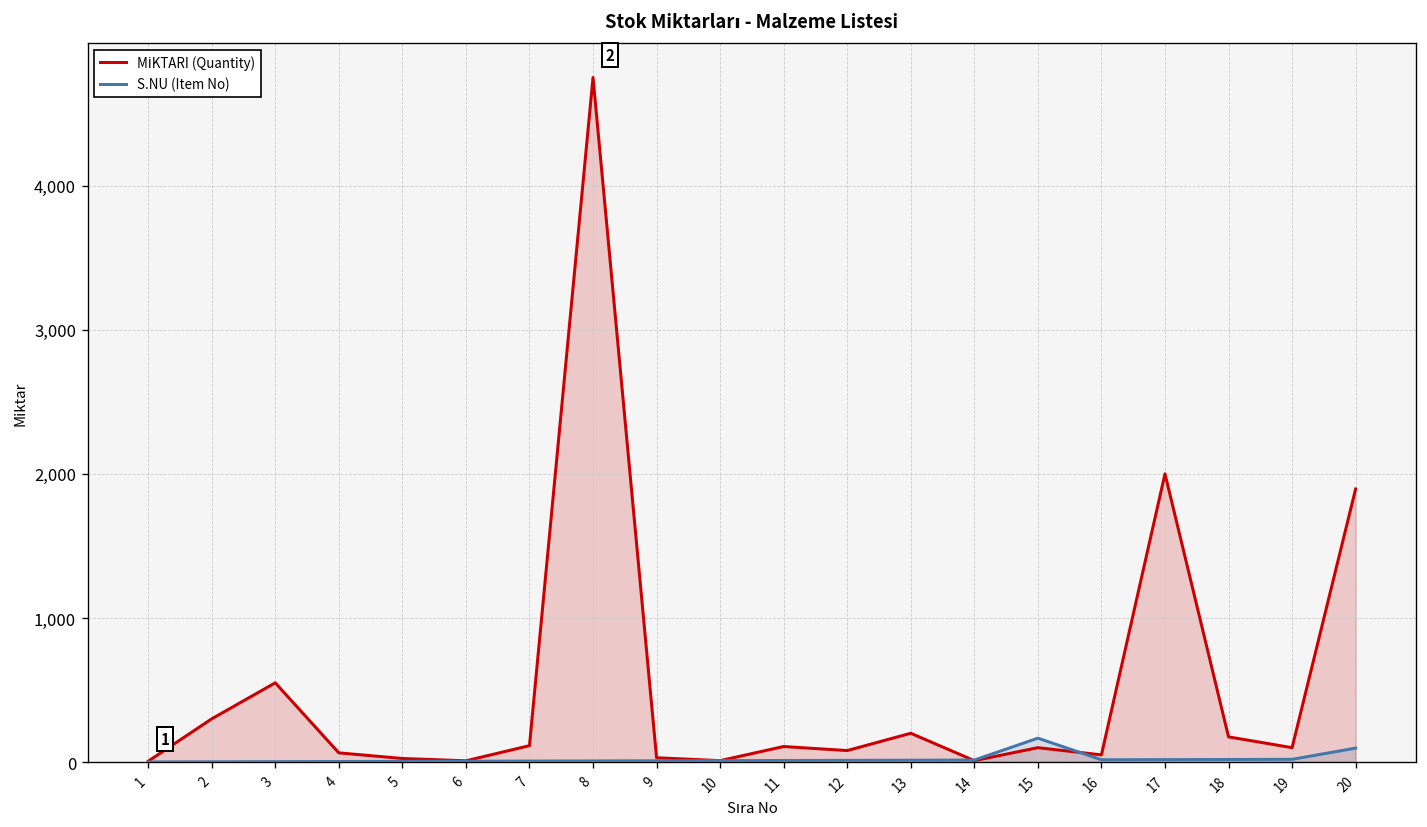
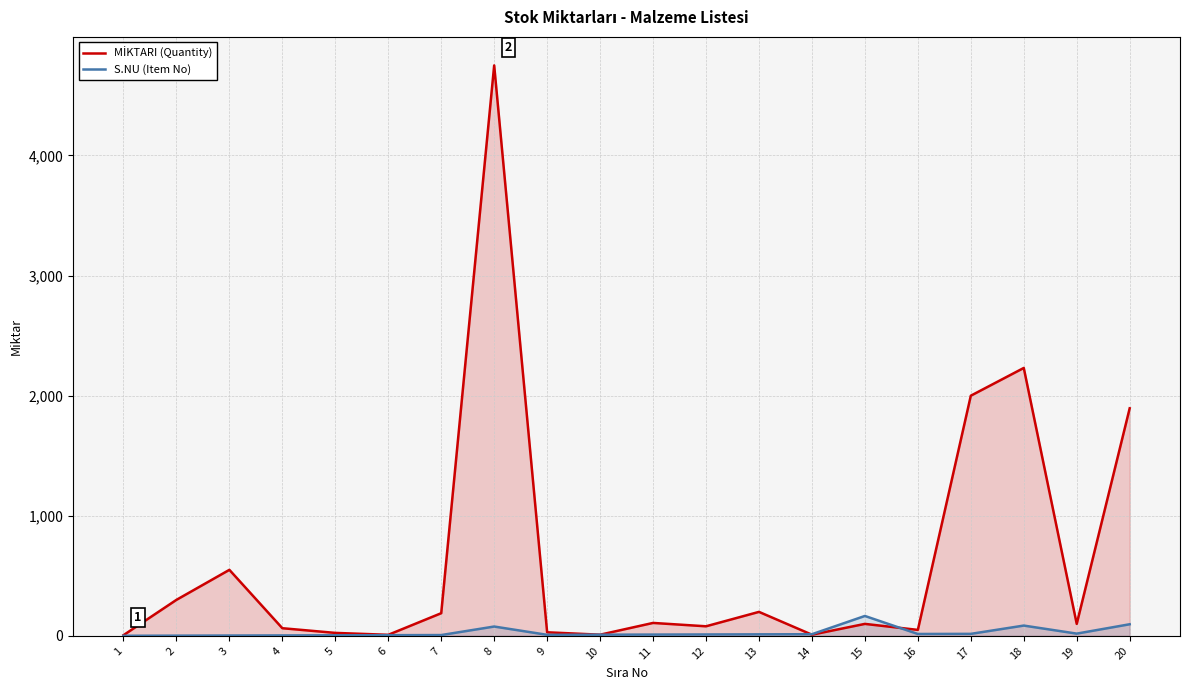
  {
    "MİKTARI (Quantity)": {
      "2": "300",
      "3": "550",
      "4": "60",
-     "7": "110",
+     "7": "190",
      "11": "110",
      "12": "80",
      "13": "200",
      "15": "100",
      "16": "50",
      "17": "2,000",
-     "18": "180",
+     "18": "2,230",
      "19": "100",
      "20": "1,900"
    },
    "S.NU (Item No)": {
      "2": "0",
      "3": "0",
      "4": "0",
      "7": "10",
-     "8": "10",
+     "8": "80",
      "11": "10",
      "12": "10",
      "13": "10",
      "15": "170",
      "16": "20",
      "17": "20",
-     "18": "20",
+     "18": "90",
      "19": "20",
      "20": "100"
    }
  }
